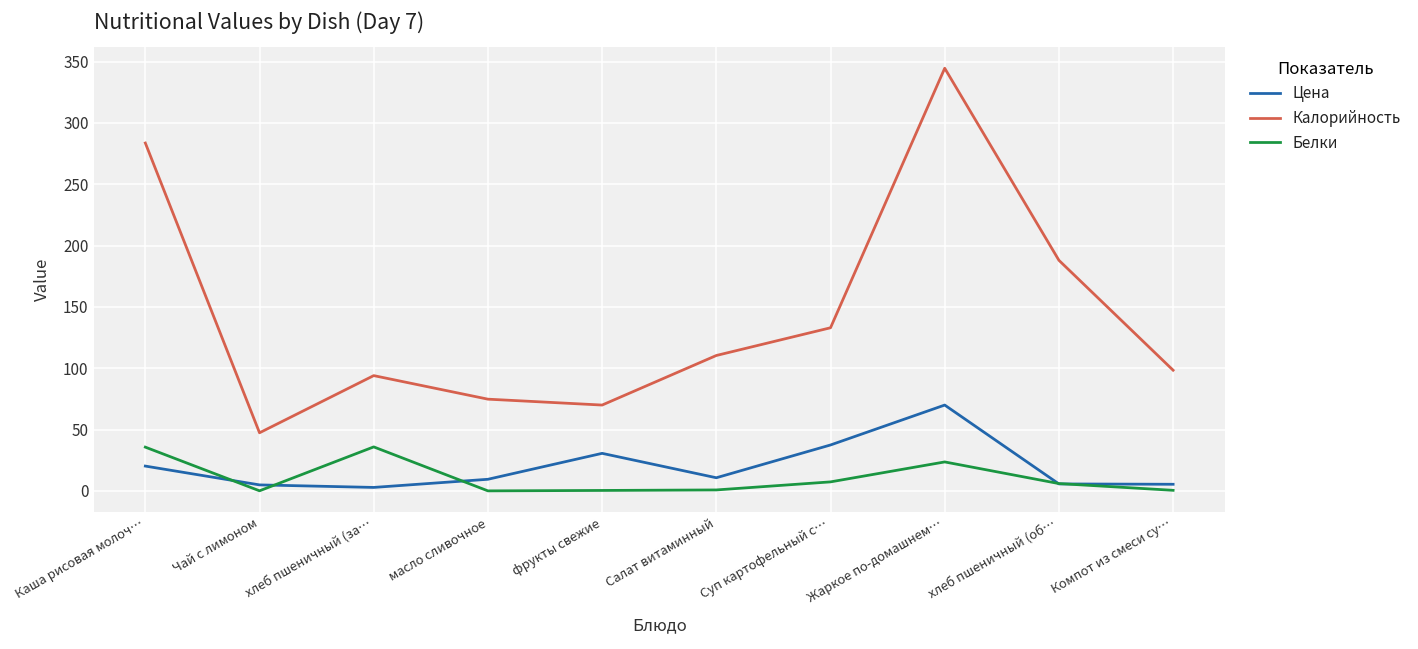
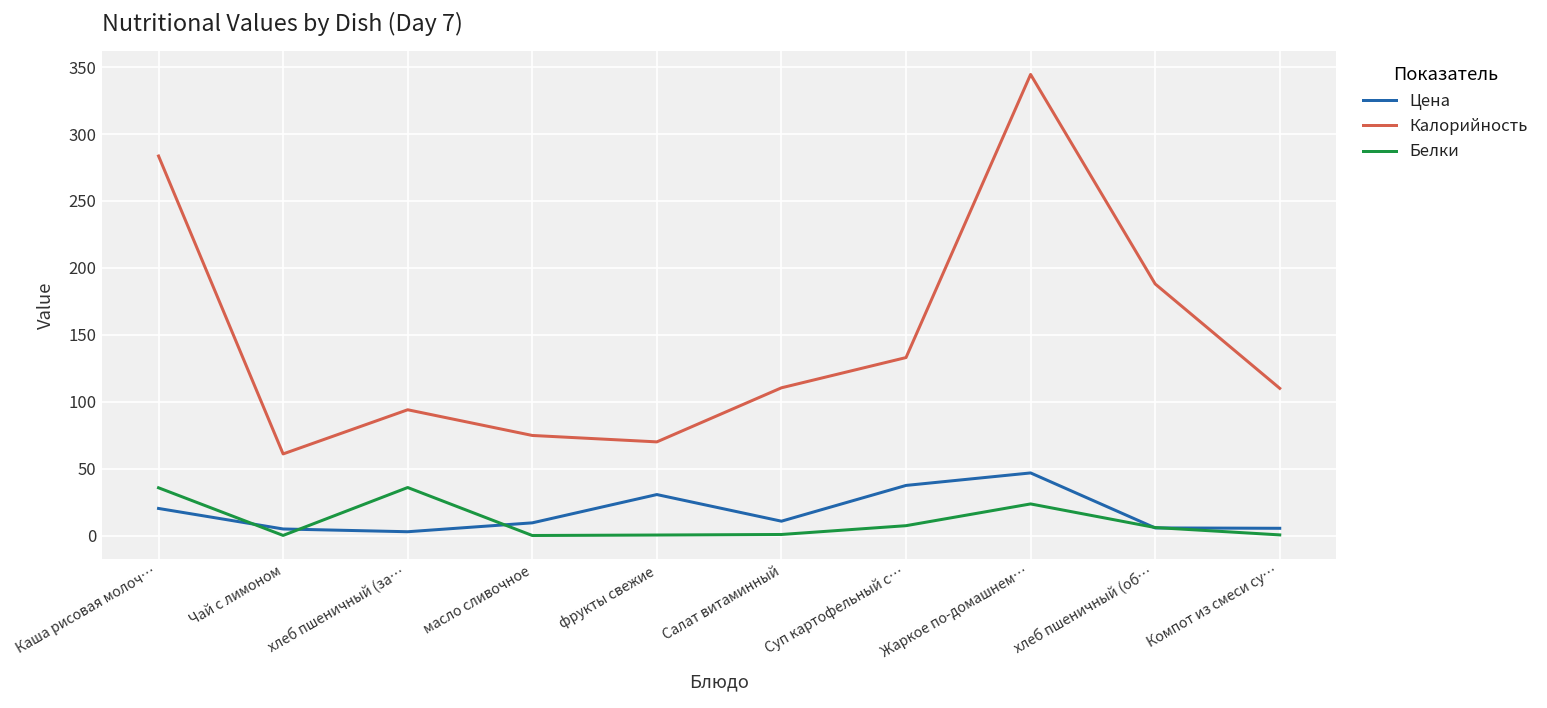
  {
    "Цена": {
      "Каша рисовая молоч…": 20,
      "Чай с лимоном": 5,
      "хлеб пшеничный (за…": 3,
      "масло сливочное": 10,
      "фрукты свежие": 31,
      "Салат витаминный": 11,
      "Суп картофельный с…": 37,
-     "Жаркое по-домашнем…": 70,
+     "Жаркое по-домашнем…": 47,
      "Компот из смеси су…": 5
    },
    "Калорийность": {
      "Каша рисовая молоч…": 284,
-     "Чай с лимоном": 47,
+     "Чай с лимоном": 61,
      "хлеб пшеничный (за…": 94,
      "масло сливочное": 75,
      "фрукты свежие": 70,
      "Салат витаминный": 110,
      "Суп картофельный с…": 133,
      "Жаркое по-домашнем…": 345,
      "хлеб пшеничный (об…": 188,
-     "Компот из смеси су…": 98
+     "Компот из смеси су…": 110
    },
    "Белки": {
      "Каша рисовая молоч…": 36,
      "Чай с лимоном": 0,
      "хлеб пшеничный (за…": 36,
      "масло сливочное": 0,
      "фрукты свежие": 0,
      "Салат витаминный": 1,
      "Суп картофельный с…": 7,
      "Жаркое по-домашнем…": 24,
      "Компот из смеси су…": 1
    }
  }
